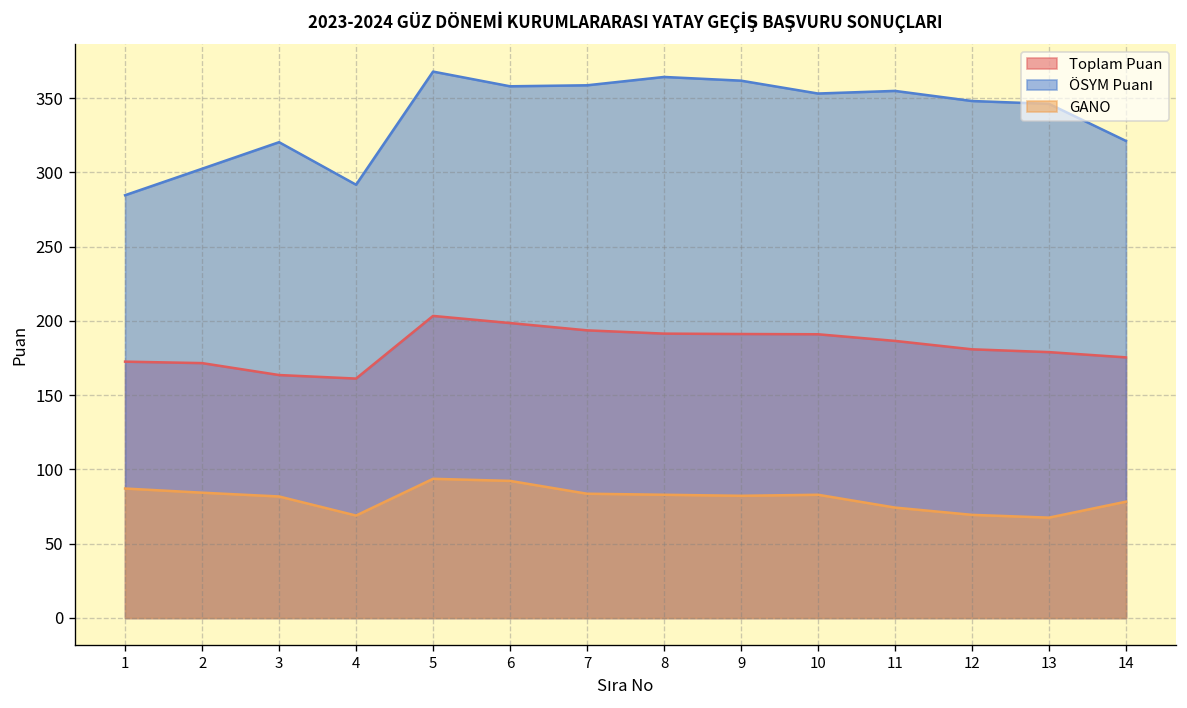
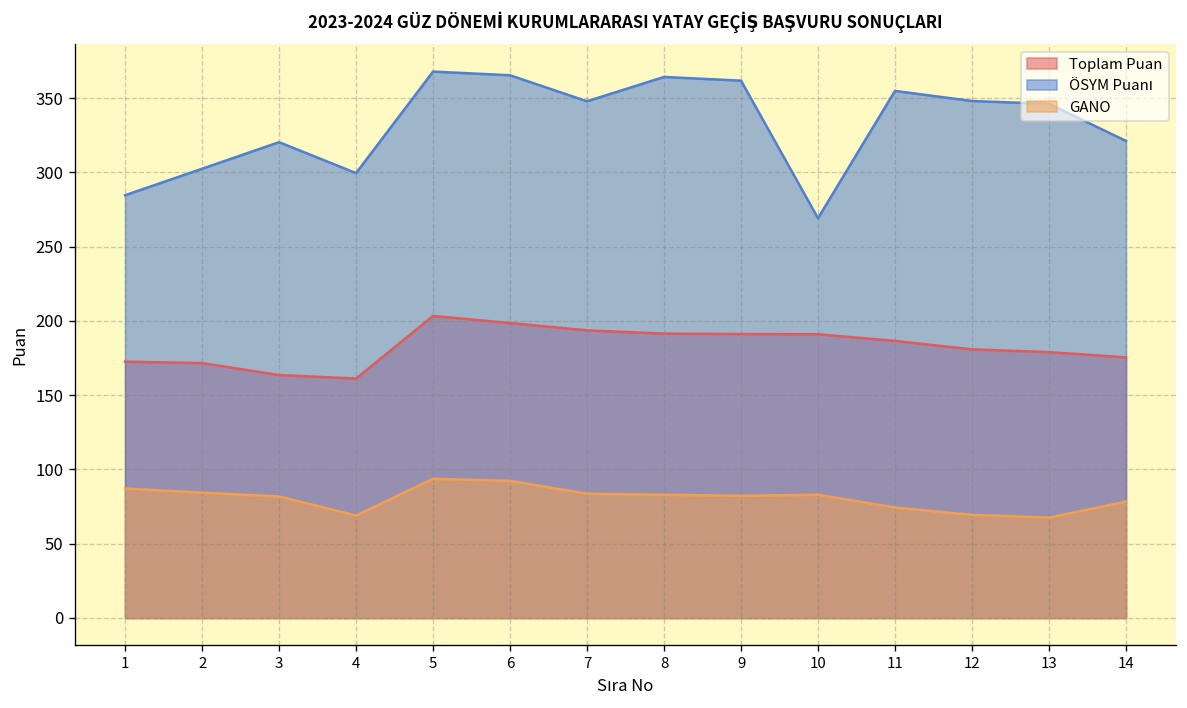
  {
    "ÖSYM Puanı": {
      "1": 285,
      "2": 302,
      "3": 320,
-     "4": 292,
+     "4": 300,
      "5": 368,
-     "6": 358,
-     "7": 359,
+     "6": 365,
+     "7": 348,
      "8": 364,
      "9": 362,
-     "10": 353,
+     "10": 269,
      "11": 355,
      "12": 348,
      "14": 321
    }
  }
